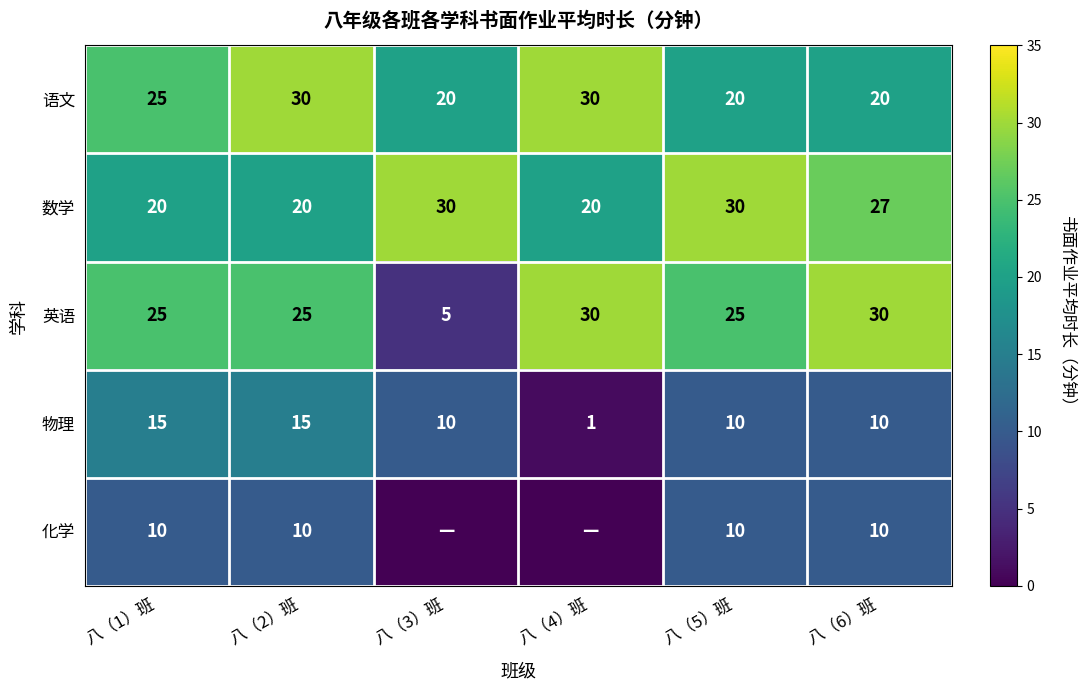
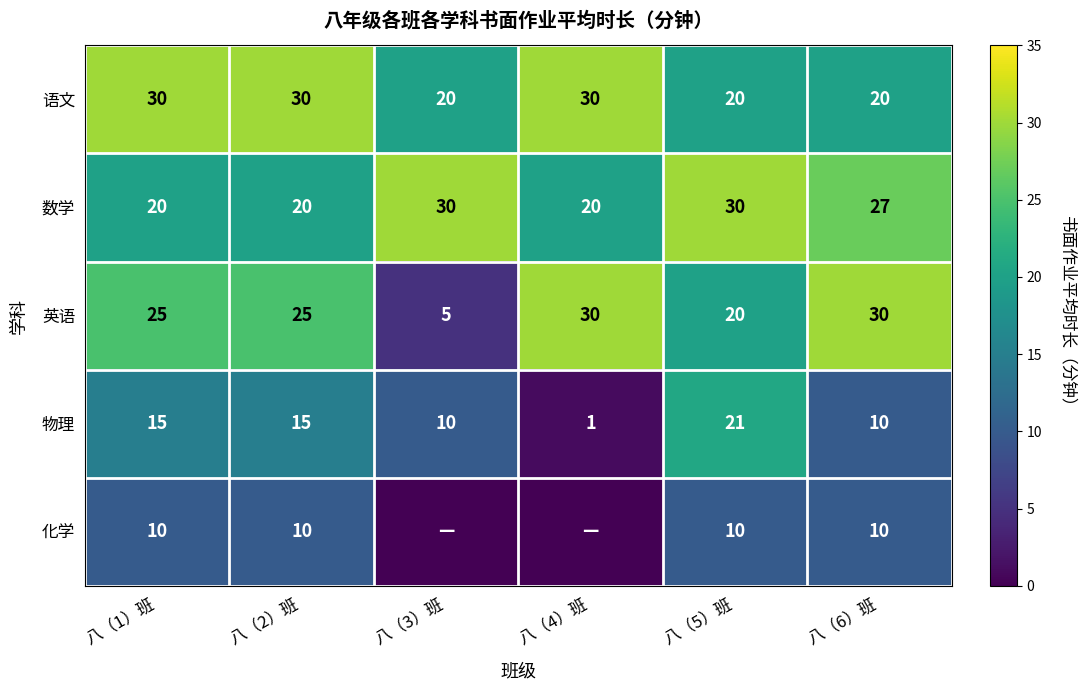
  {
    "语文": {
-     "八（1）班": 25,
+     "八（1）班": 30,
      "八（2）班": 30,
      "八（3）班": 20,
      "八（4）班": 30,
      "八（5）班": 20,
      "八（6）班": 20
    },
    "数学": {
      "八（1）班": 20,
      "八（2）班": 20,
      "八（3）班": 30,
      "八（4）班": 20,
      "八（5）班": 30,
      "八（6）班": 27
    },
    "英语": {
      "八（1）班": 25,
      "八（2）班": 25,
      "八（3）班": 5,
      "八（4）班": 30,
-     "八（5）班": 25,
+     "八（5）班": 20,
      "八（6）班": 30
    },
    "物理": {
      "八（1）班": 15,
      "八（2）班": 15,
      "八（3）班": 10,
      "八（4）班": 1,
-     "八（5）班": 10,
+     "八（5）班": 21,
      "八（6）班": 10
    },
    "化学": {
      "八（1）班": 10,
      "八（2）班": 10,
      "八（5）班": 10,
      "八（6）班": 10
    }
  }
